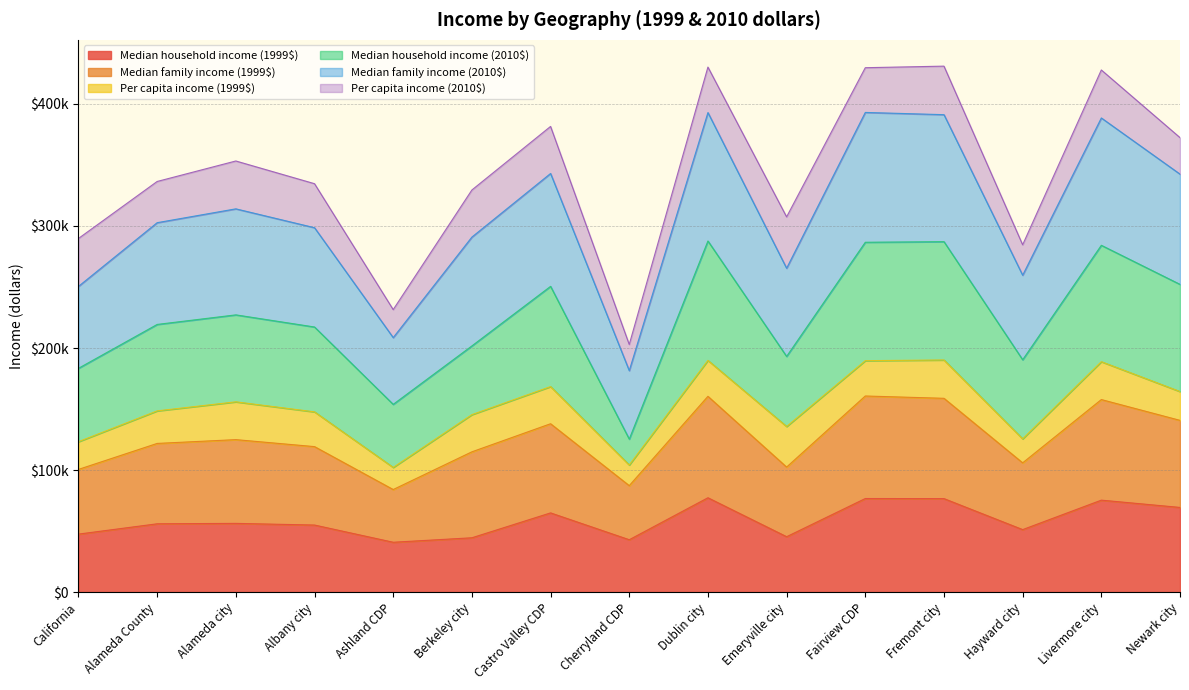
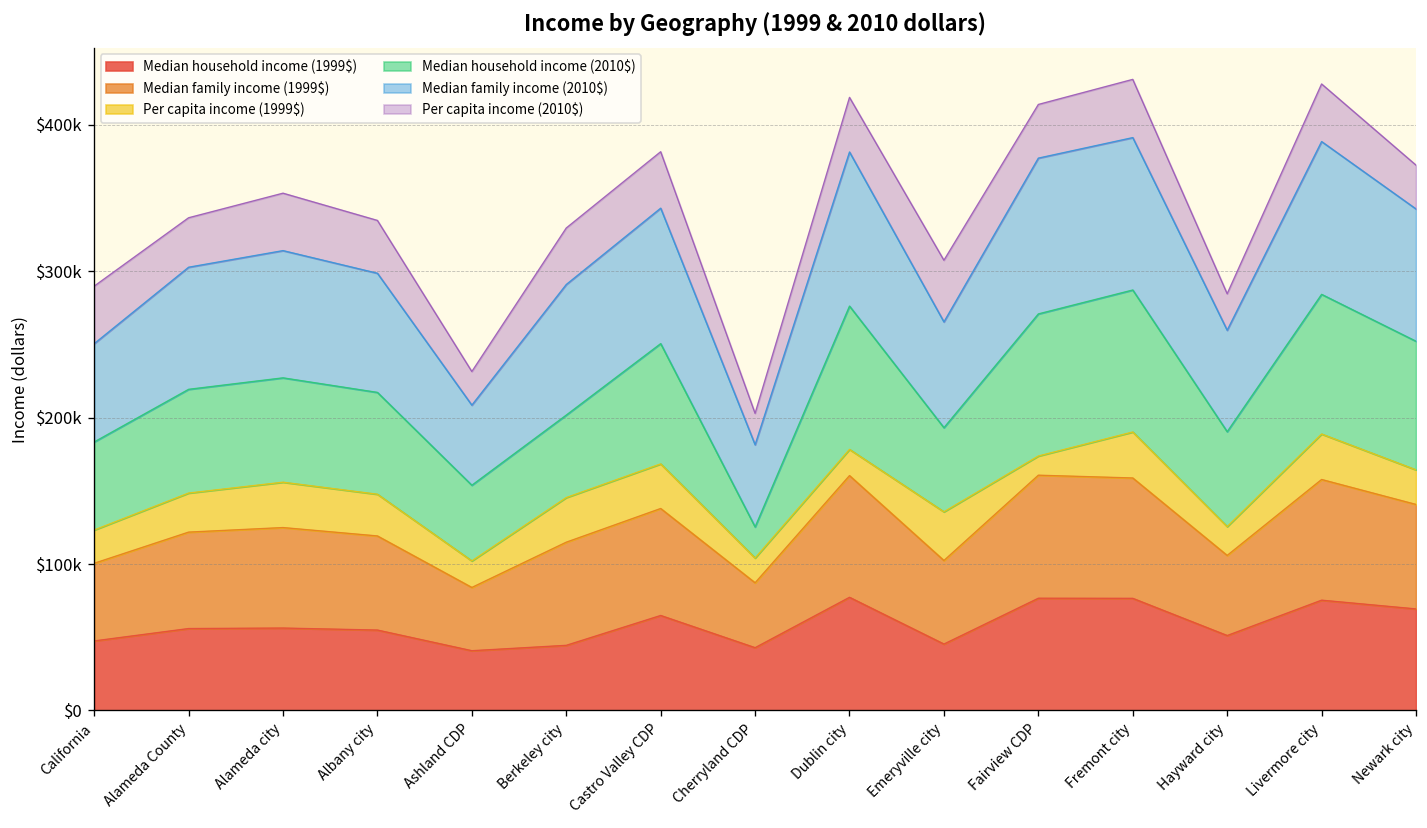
  {
    "Per capita income (1999$)": {
      "California": "$23000",
      "Alameda County": "$27000",
      "Alameda city": "$31000",
      "Albany city": "$28000",
      "Ashland CDP": "$18000",
      "Berkeley city": "$30000",
      "Castro Valley CDP": "$30000",
      "Cherryland CDP": "$17000",
-     "Dublin city": "$29000",
+     "Dublin city": "$18000",
      "Emeryville city": "$33000",
-     "Fairview CDP": "$29000",
+     "Fairview CDP": "$13000",
      "Fremont city": "$31000",
      "Hayward city": "$20000",
      "Livermore city": "$31000",
      "Newark city": "$24000"
    },
    "Median household income (2010$)": {
      "California": "$60000",
      "Alameda County": "$71000",
      "Alameda city": "$71000",
      "Albany city": "$70000",
      "Ashland CDP": "$52000",
      "Berkeley city": "$56000",
      "Castro Valley CDP": "$82000",
      "Cherryland CDP": "$21000",
      "Dublin city": "$98000",
      "Emeryville city": "$57000",
      "Fairview CDP": "$97000",
      "Fremont city": "$97000",
      "Hayward city": "$65000",
      "Livermore city": "$95000",
      "Newark city": "$88000"
    },
    "Median family income (2010$)": {
      "California": "$67000",
      "Alameda County": "$83000",
      "Alameda city": "$87000",
      "Albany city": "$81000",
      "Ashland CDP": "$55000",
      "Berkeley city": "$89000",
      "Castro Valley CDP": "$93000",
      "Cherryland CDP": "$56000",
      "Dublin city": "$105000",
      "Emeryville city": "$72000",
      "Fairview CDP": "$106000",
      "Fremont city": "$104000",
      "Hayward city": "$69000",
      "Livermore city": "$104000",
      "Newark city": "$90000"
    },
    "Per capita income (2010$)": {
      "California": "$39000",
      "Alameda County": "$34000",
      "Alameda city": "$39000",
      "Albany city": "$36000",
      "Ashland CDP": "$23000",
      "Berkeley city": "$39000",
      "Castro Valley CDP": "$39000",
      "Cherryland CDP": "$21000",
      "Dublin city": "$37000",
      "Emeryville city": "$42000",
      "Fairview CDP": "$37000",
      "Fremont city": "$40000",
      "Hayward city": "$25000",
      "Livermore city": "$39000",
      "Newark city": "$30000"
    }
  }
